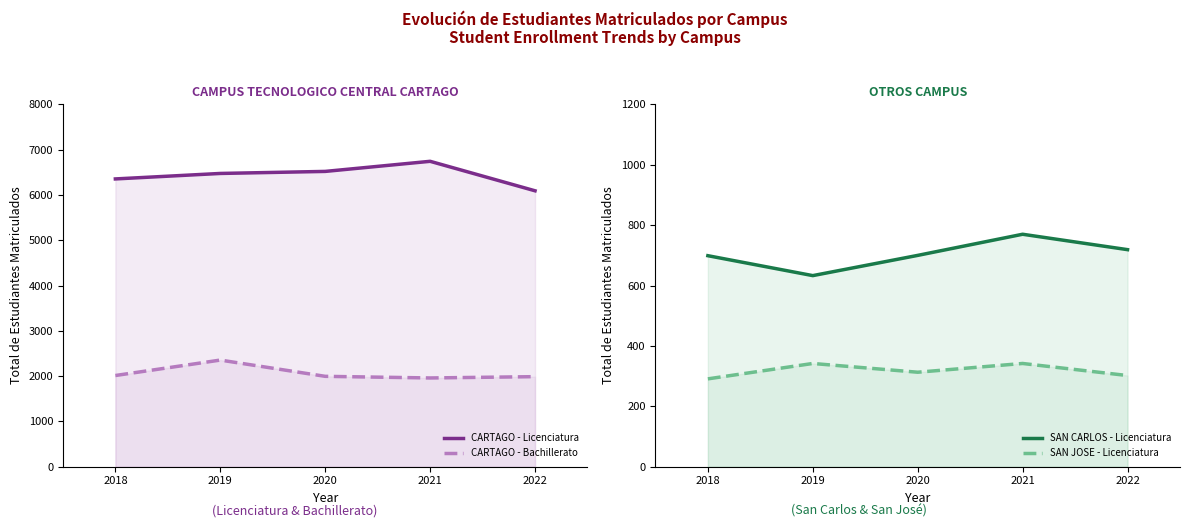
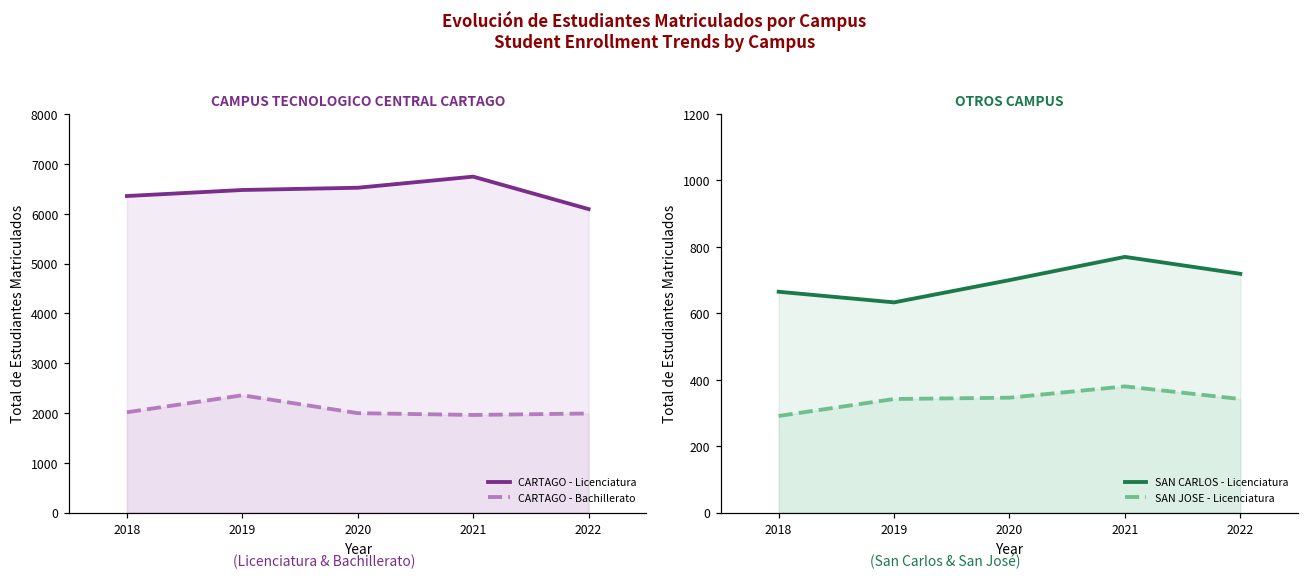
  {
    "CAMPUS TECNOLOGICO CENTRAL CARTAGO": {
      "CARTAGO - Licenciatura": {
        "2018": 6400,
        "2019": 6500,
        "2020": 6500,
        "2021": 6700,
        "2022": 6100
      },
      "CARTAGO - Bachillerato": {
        "2018": 2000,
        "2019": 2400,
        "2020": 2000,
        "2021": 2000,
        "2022": 2000
      }
    },
    "OTROS CAMPUS": {
      "SAN CARLOS - Licenciatura": {
-       "2018": 700,
+       "2018": 670,
        "2019": 630,
        "2020": 700,
        "2021": 770,
        "2022": 720
      },
      "SAN JOSE - Licenciatura": {
        "2018": 290,
        "2019": 340,
-       "2020": 310,
-       "2021": 340,
-       "2022": 300
+       "2020": 350,
+       "2021": 380,
+       "2022": 340
      }
    }
  }
